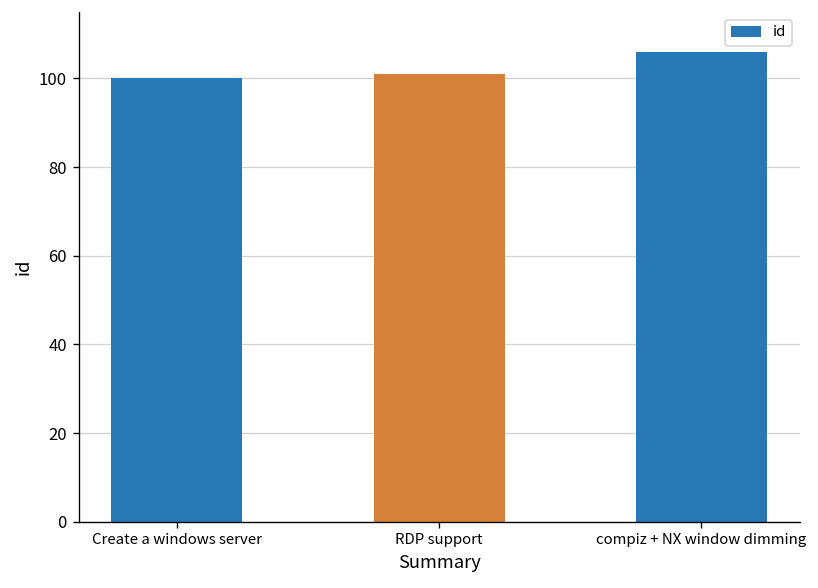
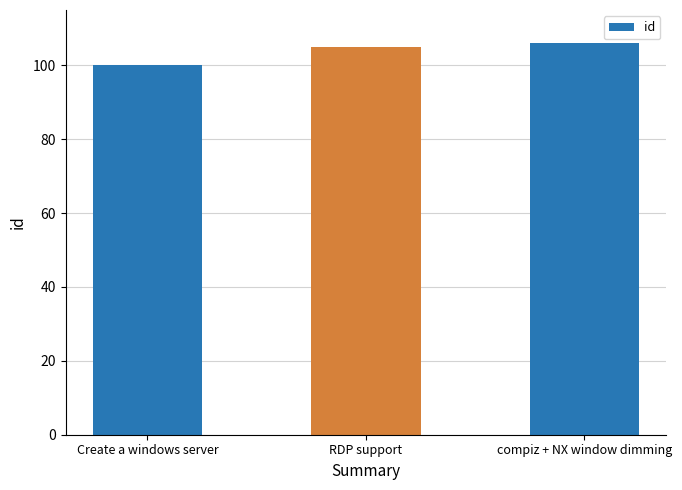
  {
    "Create a windows server": 100,
-   "RDP support": 101,
+   "RDP support": 105,
    "compiz + NX window dimming": 106
  }
